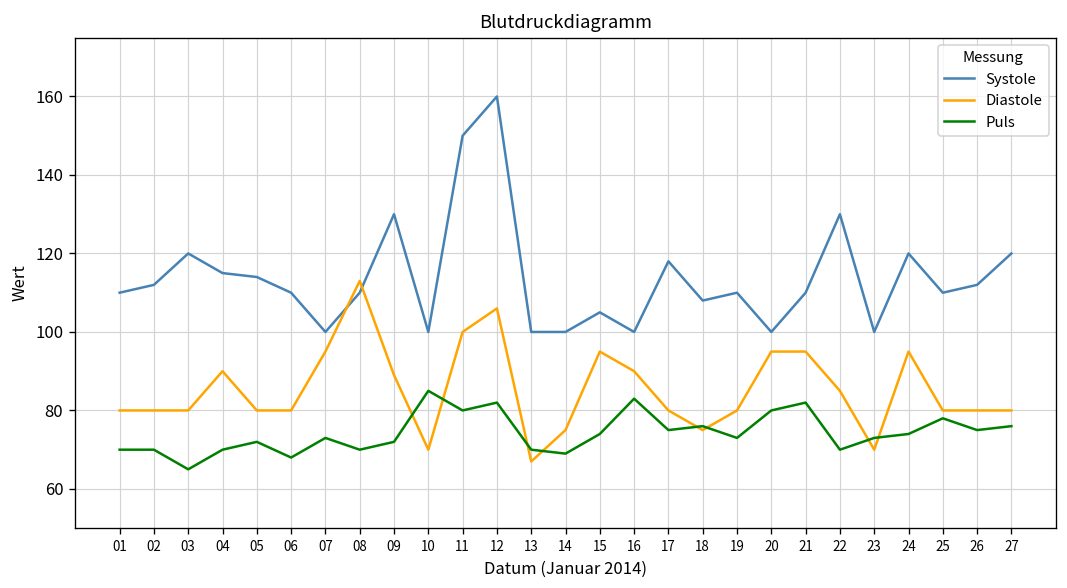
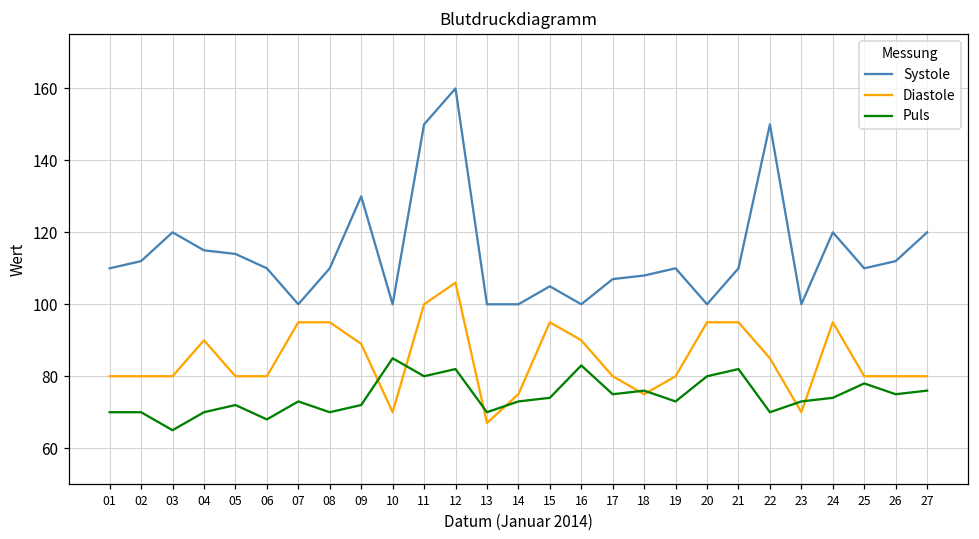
  {
    "Systole": {
      "01": 110,
      "02": 112,
      "03": 120,
      "04": 115,
      "05": 114,
      "06": 110,
      "07": 100,
      "08": 110,
      "09": 130,
      "10": 100,
      "11": 150,
      "12": 160,
      "13": 100,
      "14": 100,
      "15": 105,
      "16": 100,
-     "17": 118,
+     "17": 107,
      "18": 108,
      "19": 110,
      "20": 100,
      "21": 110,
-     "22": 130,
+     "22": 150,
      "23": 100,
      "24": 120,
      "25": 110,
      "26": 112,
      "27": 120
    },
    "Diastole": {
      "01": 80,
      "02": 80,
      "03": 80,
      "04": 90,
      "05": 80,
      "06": 80,
      "07": 95,
-     "08": 113,
+     "08": 95,
      "09": 89,
      "10": 70,
      "11": 100,
      "12": 106,
      "13": 67,
      "14": 75,
      "15": 95,
      "16": 90,
      "17": 80,
      "18": 75,
      "19": 80,
      "20": 95,
      "21": 95,
      "22": 85,
      "23": 70,
      "24": 95,
      "25": 80,
      "26": 80,
      "27": 80
    },
    "Puls": {
      "01": 70,
      "02": 70,
      "03": 65,
      "04": 70,
      "05": 72,
      "06": 68,
      "07": 73,
      "08": 70,
      "09": 72,
      "10": 85,
      "11": 80,
      "12": 82,
      "13": 70,
-     "14": 69,
+     "14": 73,
      "15": 74,
      "16": 83,
      "17": 75,
      "18": 76,
      "19": 73,
      "20": 80,
      "21": 82,
      "22": 70,
      "23": 73,
      "24": 74,
      "25": 78,
      "26": 75,
      "27": 76
    }
  }
